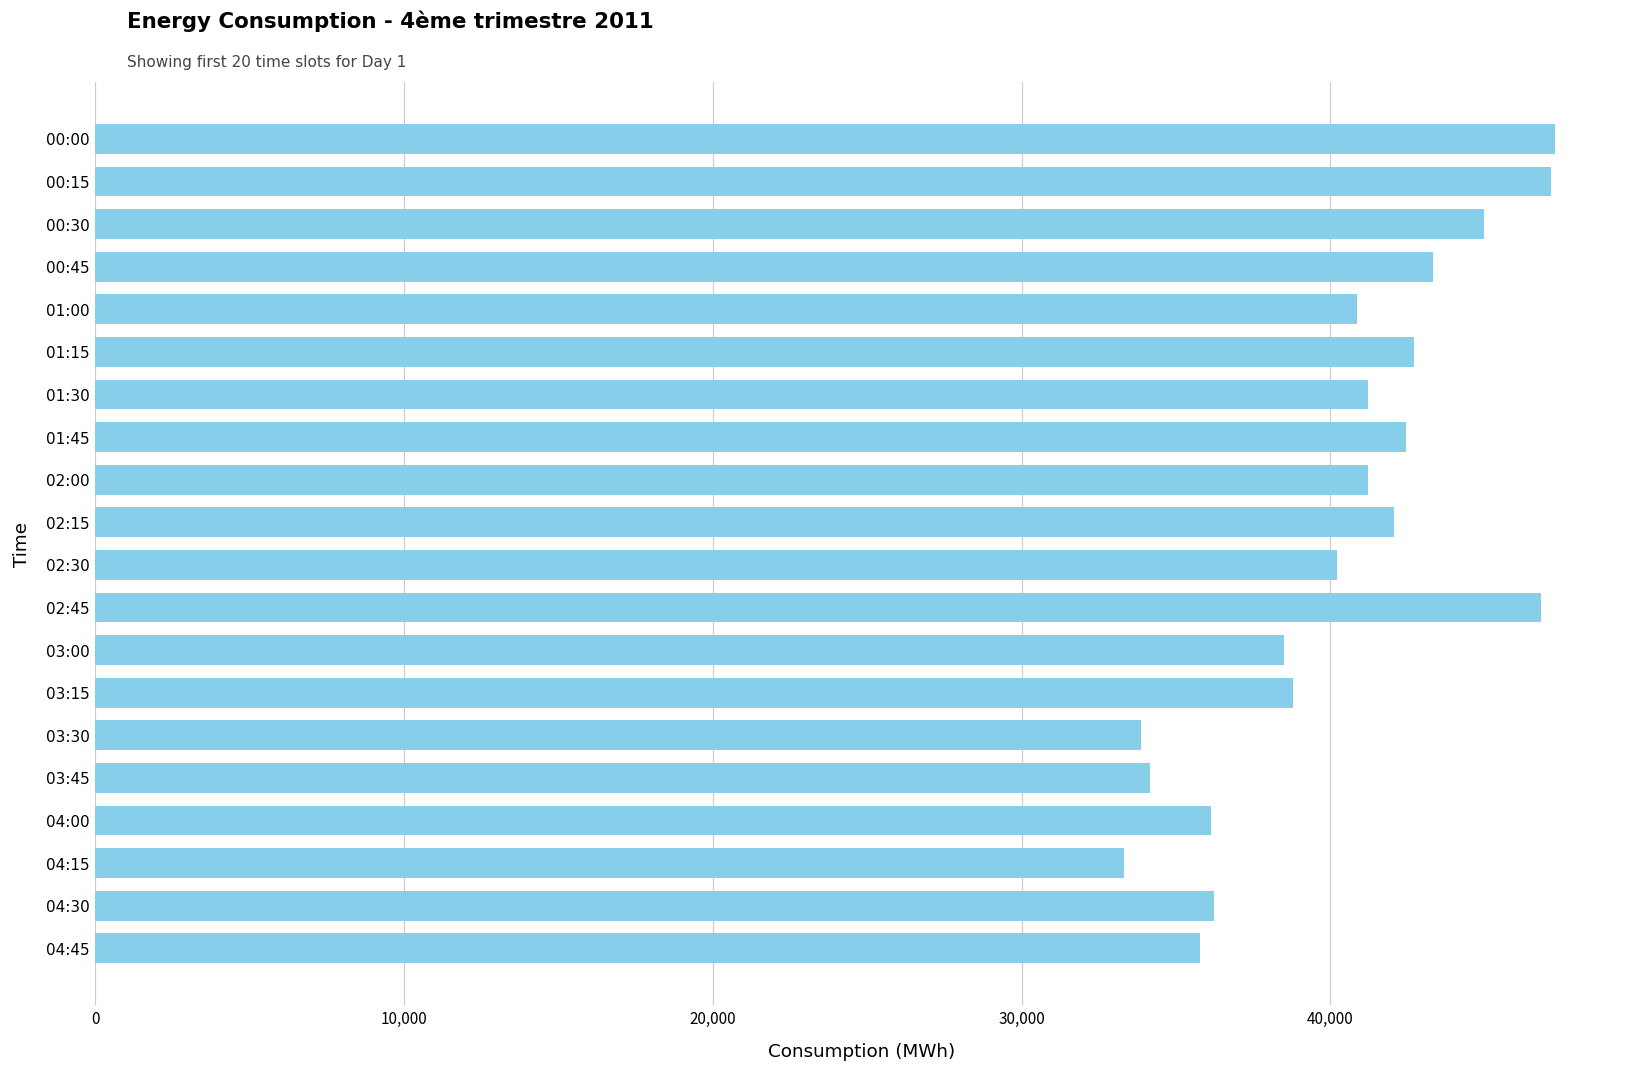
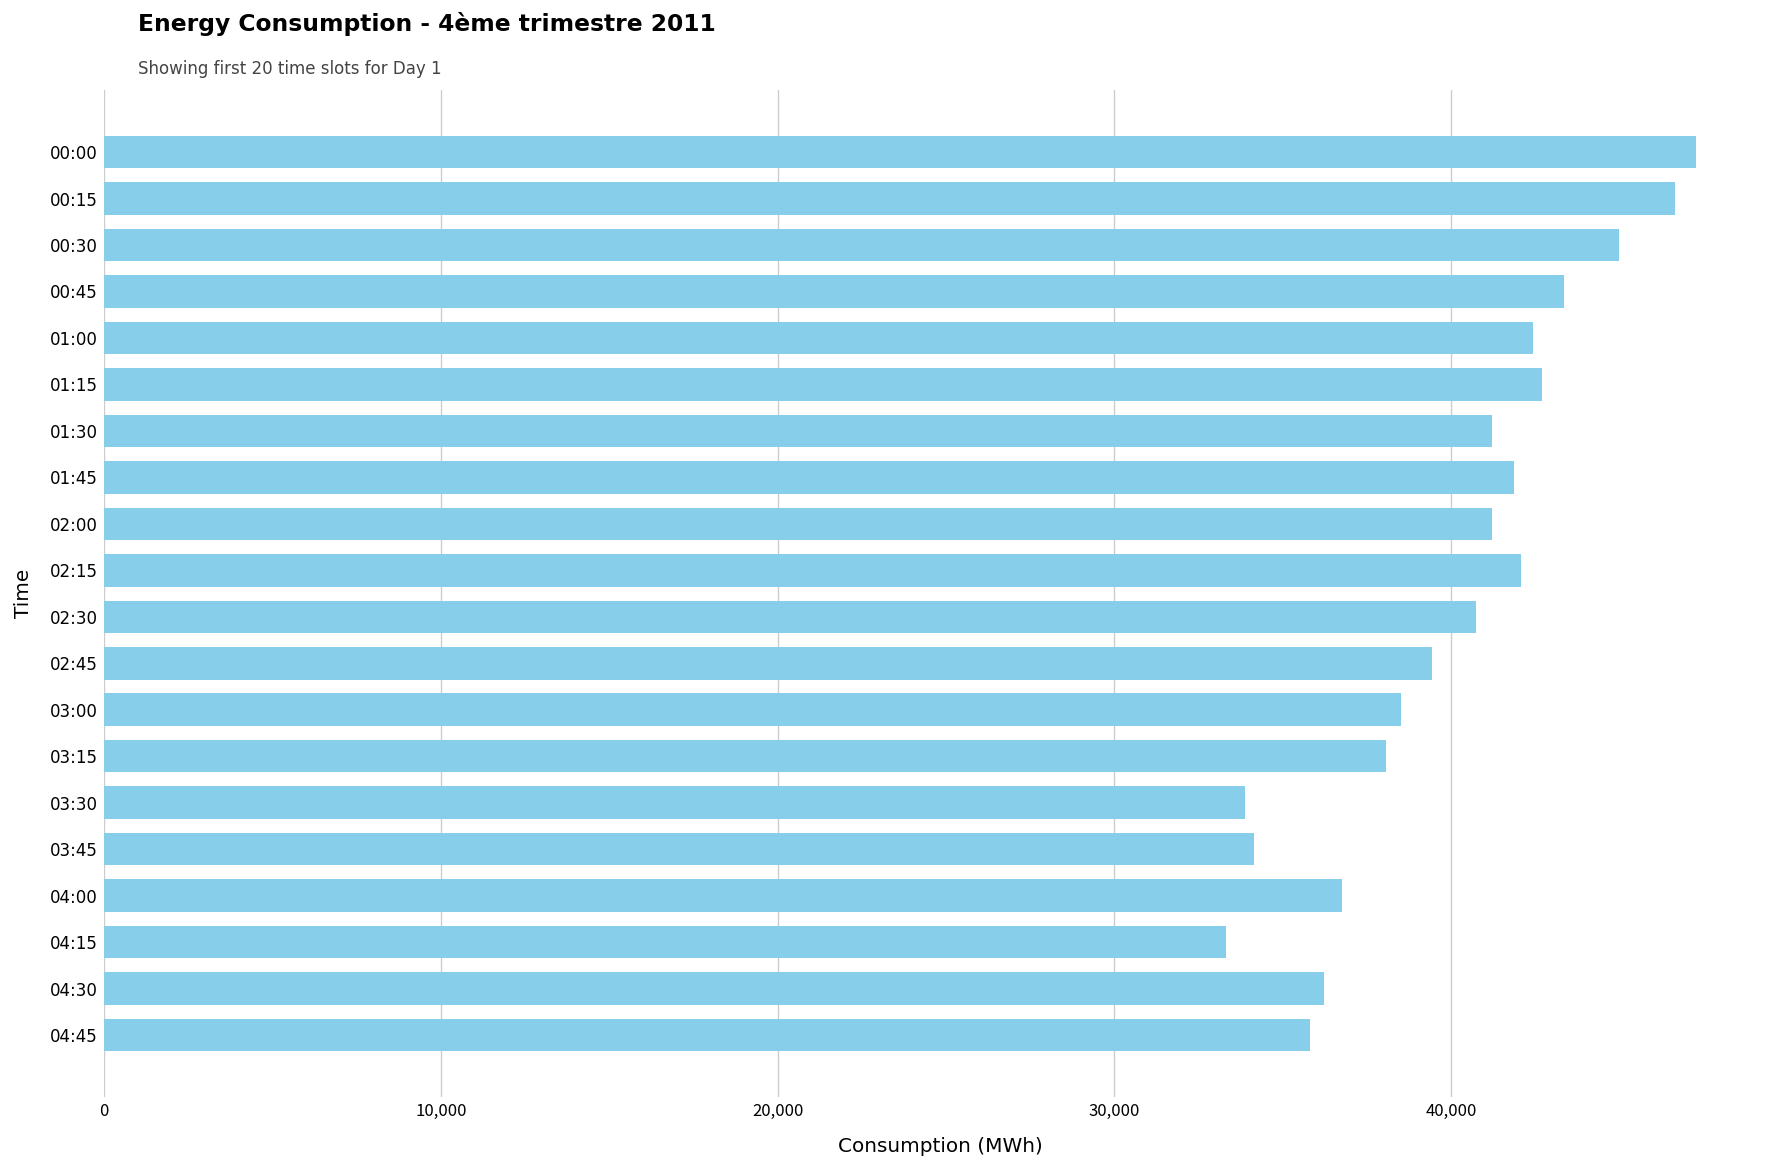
  {
    "00:00": "47,300",
-   "00:15": "47,100",
+   "00:15": "46,600",
    "00:30": "45,000",
    "00:45": "43,300",
-   "01:00": "40,900",
+   "01:00": "42,400",
    "01:15": "42,700",
    "01:30": "41,200",
-   "01:45": "42,500",
+   "01:45": "41,900",
    "02:00": "41,200",
    "02:15": "42,100",
-   "02:30": "40,200",
-   "02:45": "46,800",
+   "02:30": "40,700",
+   "02:45": "39,400",
    "03:00": "38,500",
-   "03:15": "38,800",
+   "03:15": "38,100",
    "03:30": "33,900",
    "03:45": "34,100",
-   "04:00": "36,100",
+   "04:00": "36,800",
    "04:15": "33,300",
    "04:30": "36,200",
    "04:45": "35,800"
  }
